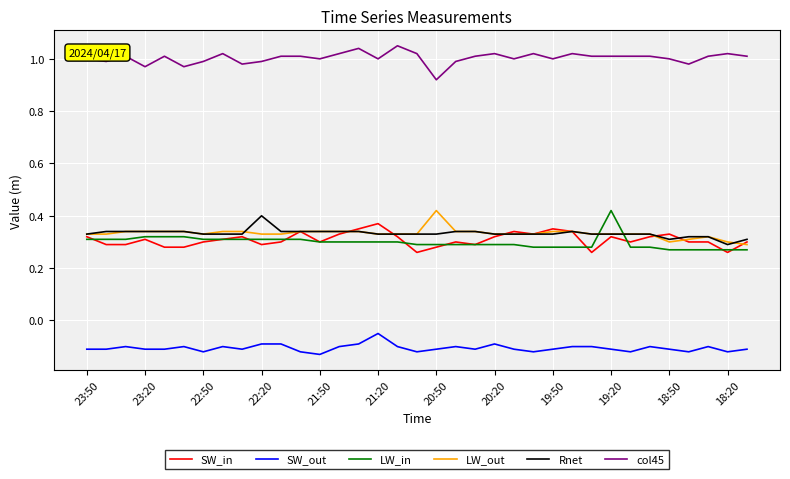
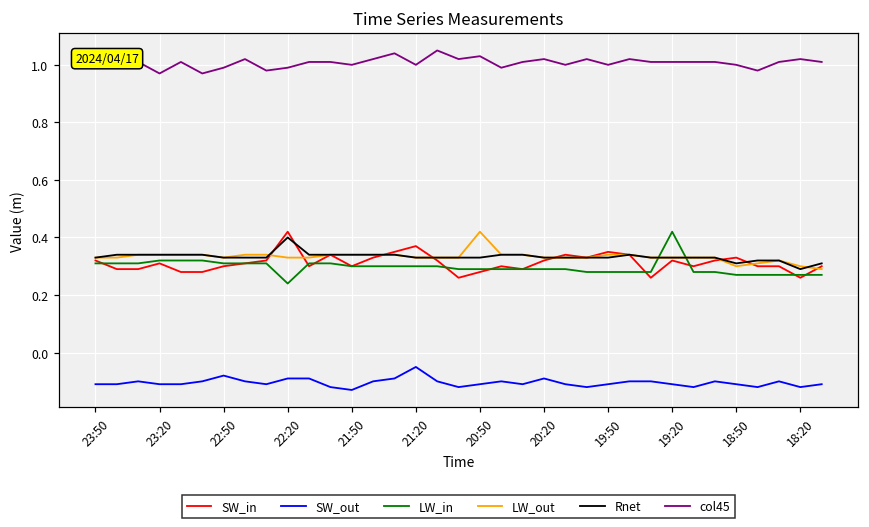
  {
    "SW_in": {
      "23:50": 0.32,
      "23:20": 0.31,
      "22:50": 0.30,
-     "22:20": 0.29,
+     "22:20": 0.42,
      "21:20": 0.37,
      "20:50": 0.28,
      "20:20": 0.32,
      "19:50": 0.35,
      "19:20": 0.32,
      "18:50": 0.33,
      "18:20": 0.26
    },
    "SW_out": {
      "23:50": -0.11,
      "23:20": -0.11,
-     "22:50": -0.12,
+     "22:50": -0.08,
      "22:20": -0.09,
      "21:50": -0.13,
      "21:20": -0.05,
      "20:50": -0.11,
      "20:20": -0.09,
      "19:50": -0.11,
      "19:20": -0.11,
      "18:50": -0.11,
      "18:20": -0.12
    },
    "LW_in": {
      "23:50": 0.31,
      "23:20": 0.32,
      "22:50": 0.31,
-     "22:20": 0.31,
+     "22:20": 0.24,
      "21:20": 0.30,
      "20:50": 0.29,
      "20:20": 0.29,
      "19:50": 0.28,
      "19:20": 0.42,
      "18:50": 0.27,
      "18:20": 0.27
    },
    "LW_out": {
      "22:20": 0.33,
      "20:50": 0.42,
      "19:50": 0.34,
      "18:50": 0.30,
      "18:20": 0.30
    },
    "Rnet": {
      "22:20": 0.40,
      "20:50": 0.33,
      "19:50": 0.33,
      "18:50": 0.31,
      "18:20": 0.29
    },
    "col45": {
      "23:20": 0.97,
      "22:50": 0.99,
      "22:20": 0.99,
      "21:50": 1.00,
      "21:20": 1.00,
-     "20:50": 0.92,
+     "20:50": 1.03,
      "20:20": 1.02,
      "19:50": 1.00,
      "19:20": 1.01,
      "18:50": 1.00,
      "18:20": 1.02
    }
  }
